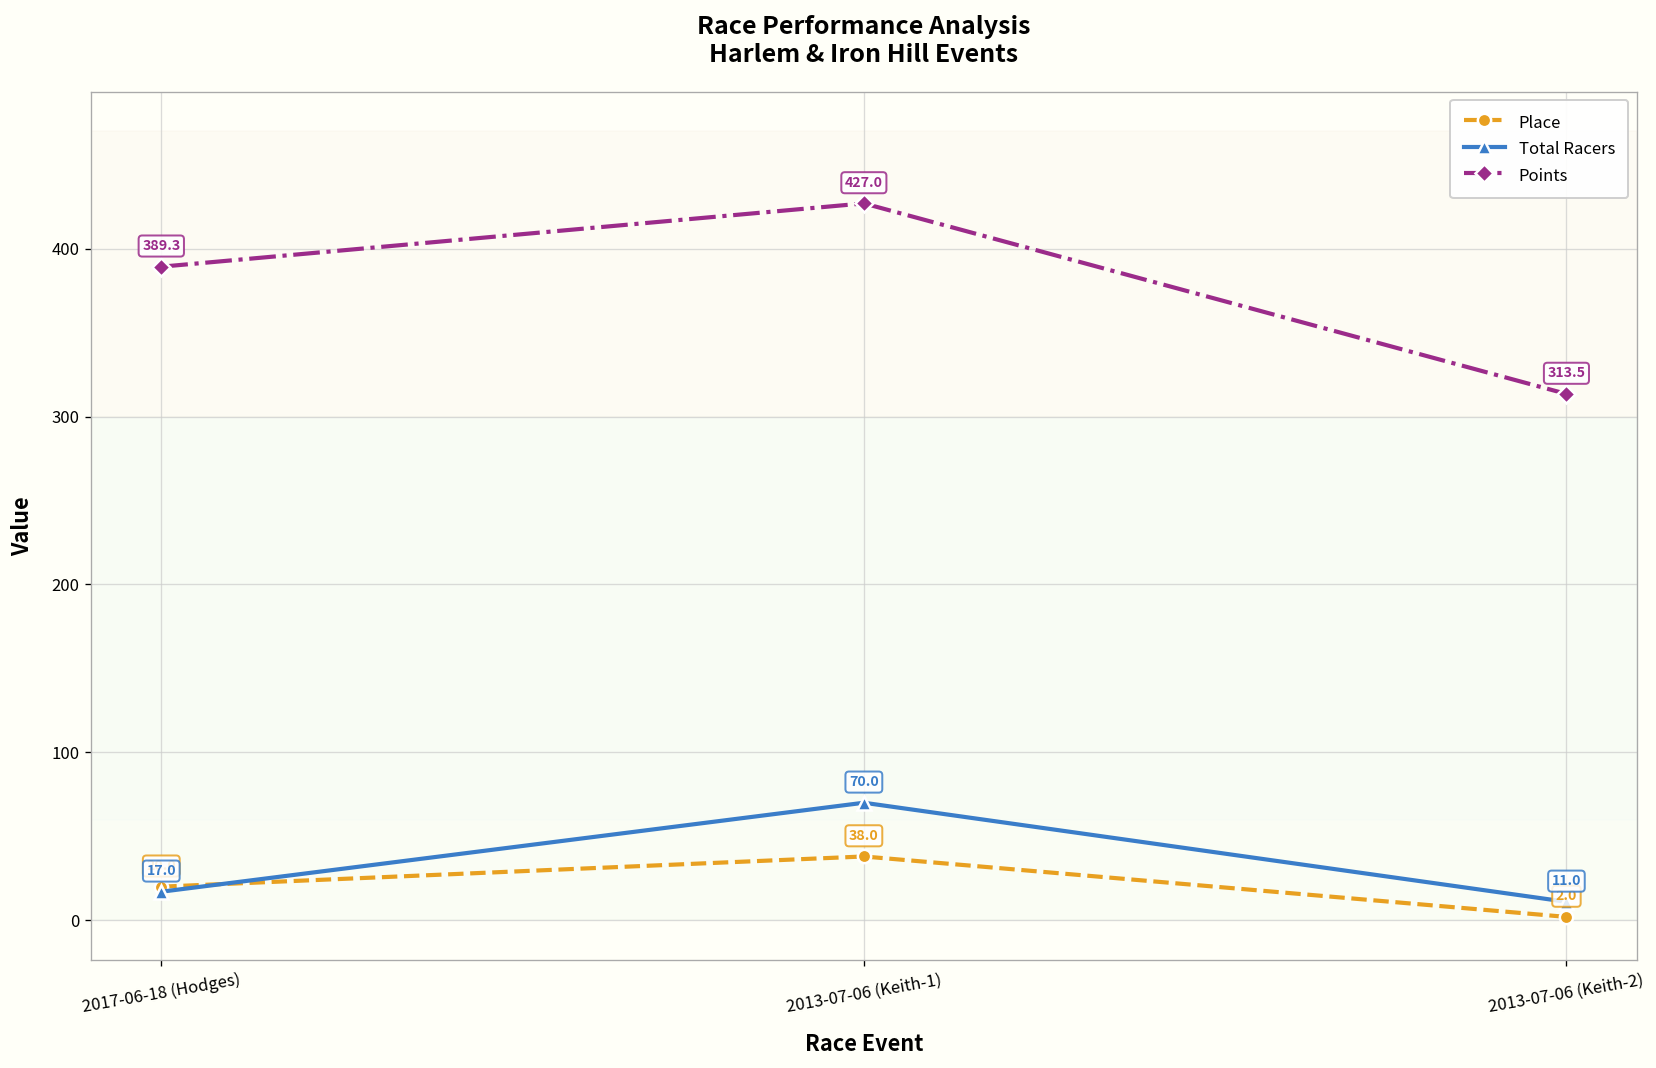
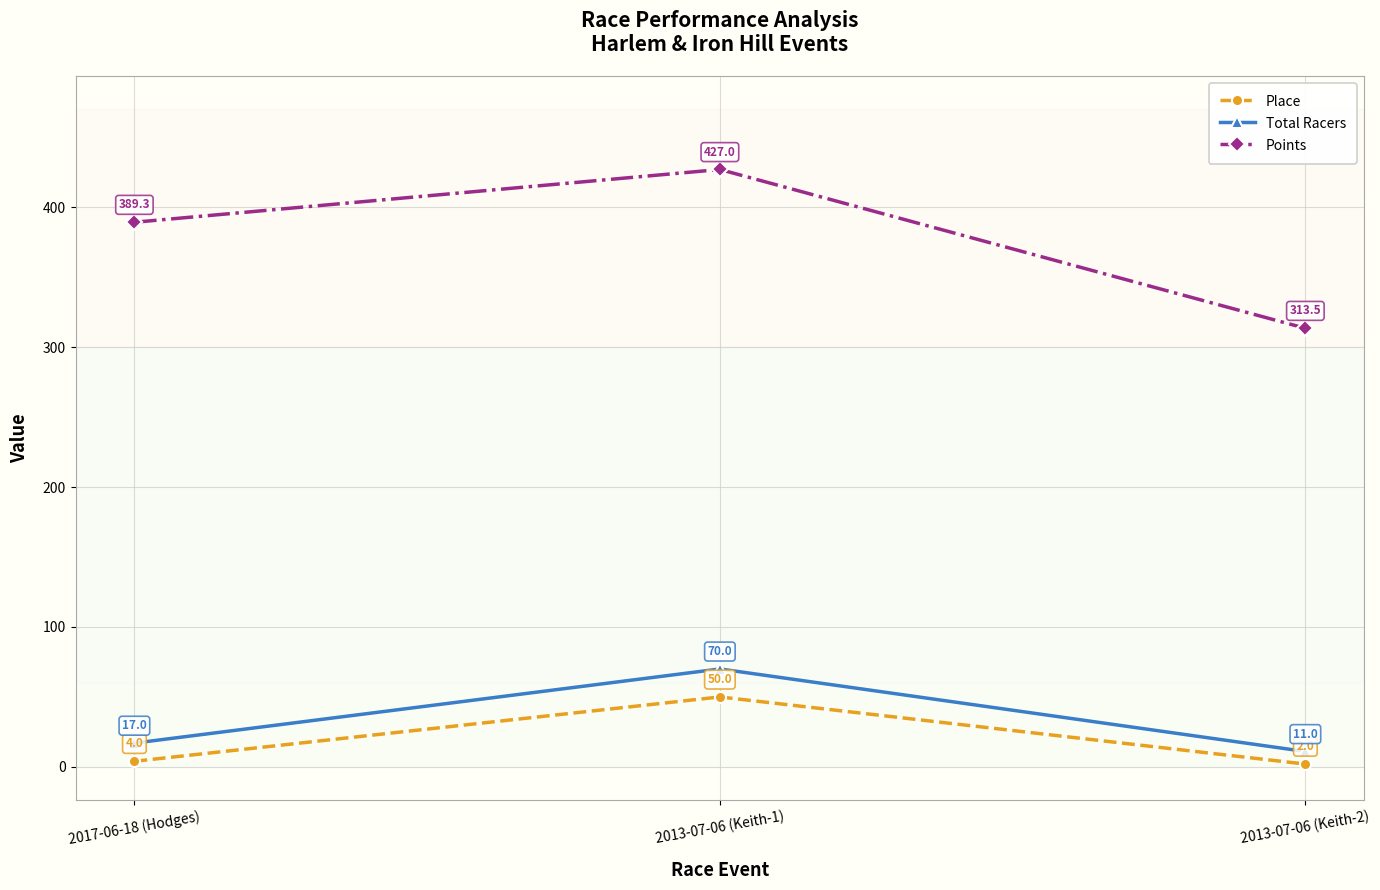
  {
    "Place": {
-     "2017-06-18 (Hodges)": 20.0,
-     "2013-07-06 (Keith-1)": 38.0
+     "2017-06-18 (Hodges)": 4.0,
+     "2013-07-06 (Keith-1)": 50.0
    }
  }
